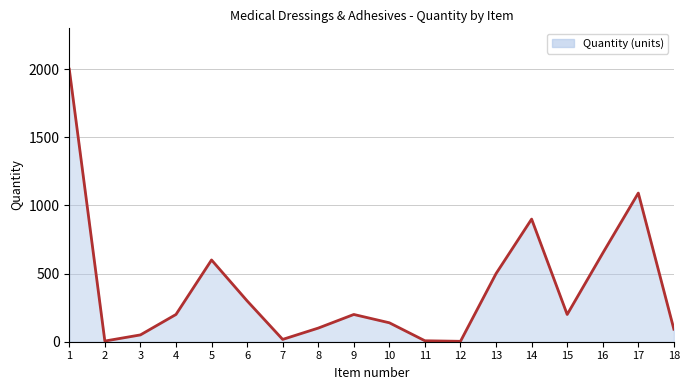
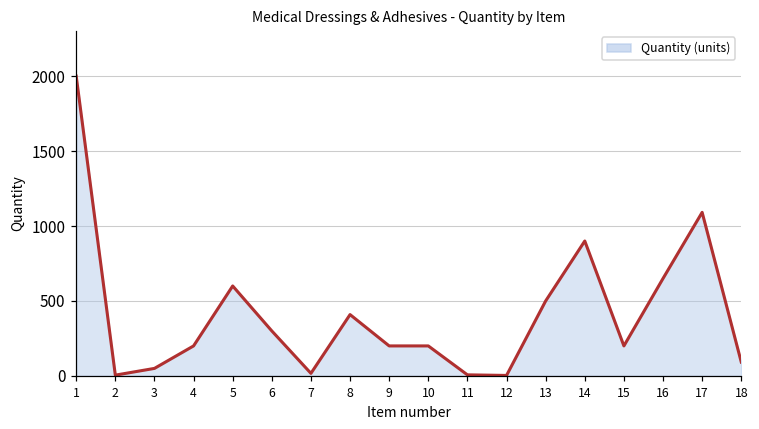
  {
    "1": 2000,
    "2": 10,
    "3": 50,
    "4": 200,
    "5": 600,
    "6": 300,
    "7": 20,
-   "8": 100,
+   "8": 410,
    "9": 200,
-   "10": 140,
+   "10": 200,
    "11": 10,
    "12": 0,
    "13": 500,
    "14": 900,
    "15": 200,
    "16": 650,
    "17": 1090,
    "18": 90
  }
